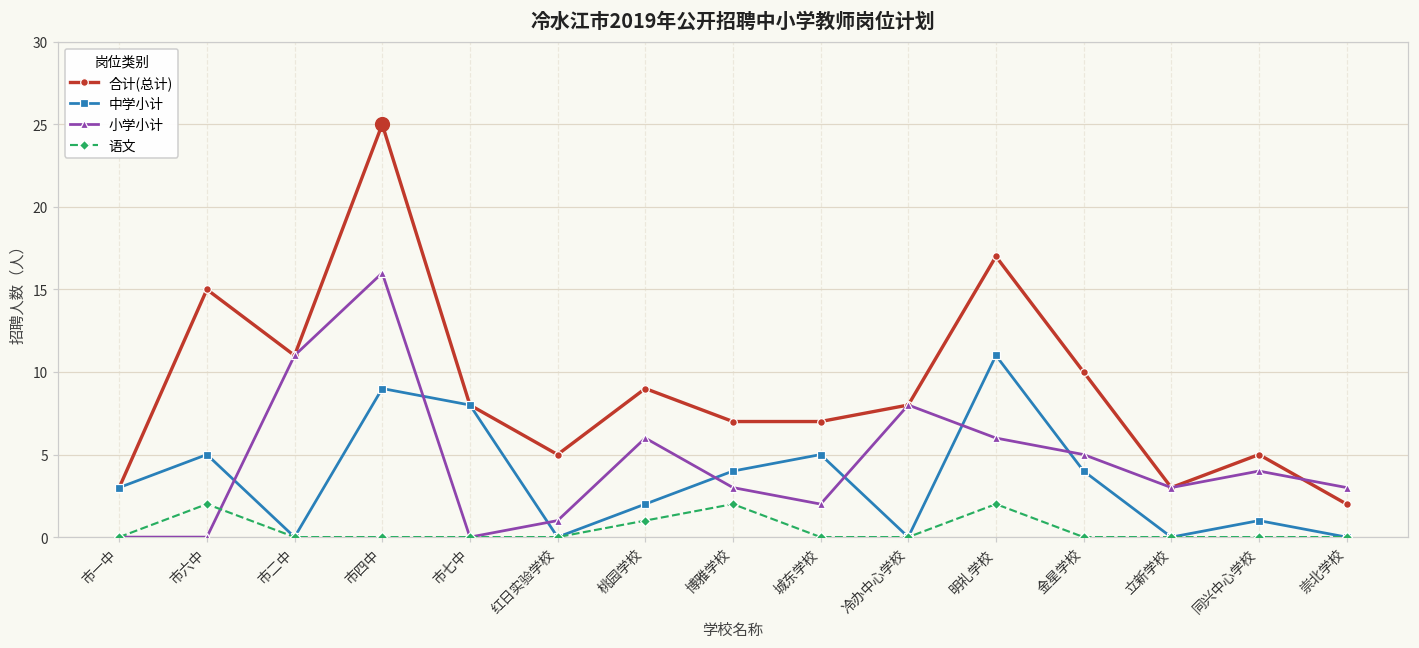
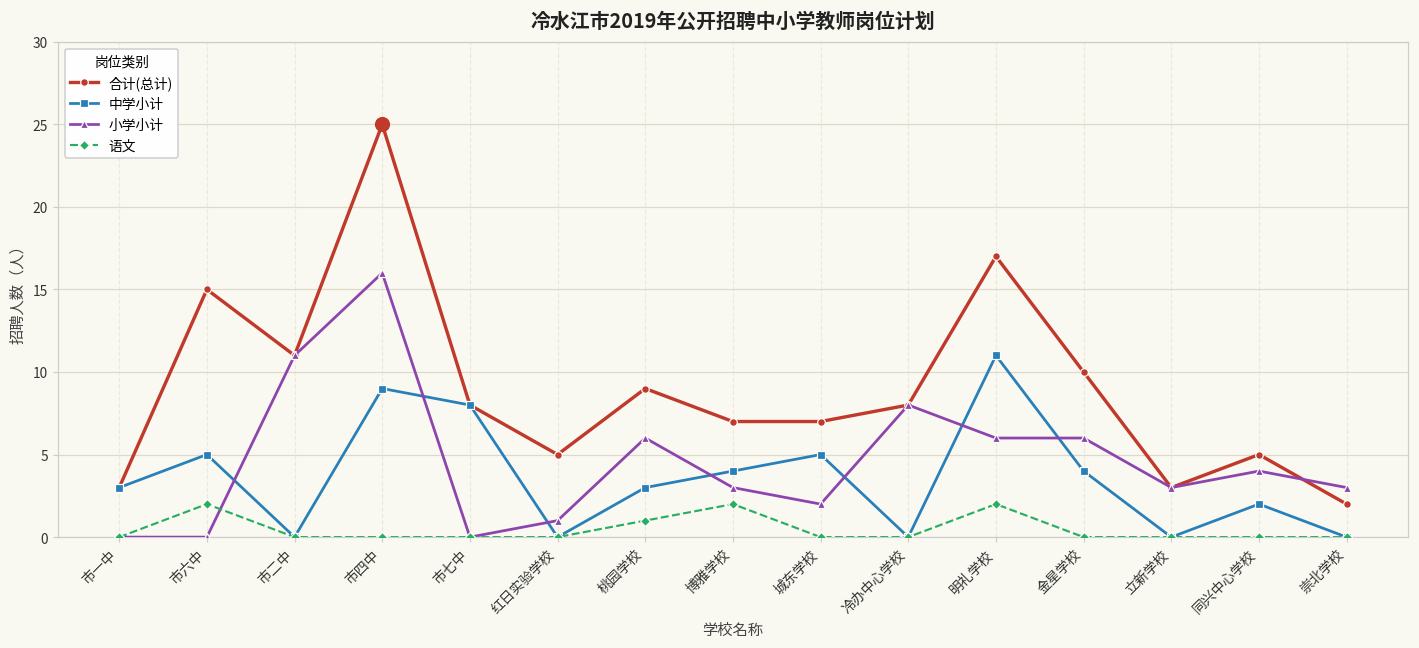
  {
    "中学小计": {
      "市六中": 5,
      "市四中": 9,
-     "桃园学校": 2,
+     "桃园学校": 3,
      "博雅学校": 4,
      "城东学校": 5,
      "明礼学校": 11,
      "金星学校": 4,
-     "同兴中心学校": 1
+     "同兴中心学校": 2
    },
    "小学小计": {
      "市六中": 0,
      "市四中": 16,
      "红日实验学校": 1,
      "桃园学校": 6,
      "博雅学校": 3,
      "城东学校": 2,
      "明礼学校": 6,
-     "金星学校": 5,
+     "金星学校": 6,
      "同兴中心学校": 4,
      "崇北学校": 3
    },
    "语文": {
      "市六中": 2,
      "市四中": 0,
      "桃园学校": 1,
      "博雅学校": 2,
      "城东学校": 0,
      "明礼学校": 2,
      "金星学校": 0,
      "同兴中心学校": 0
    }
  }
